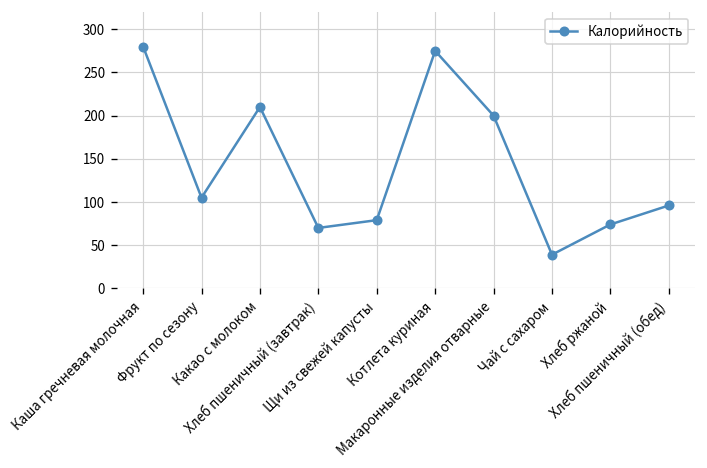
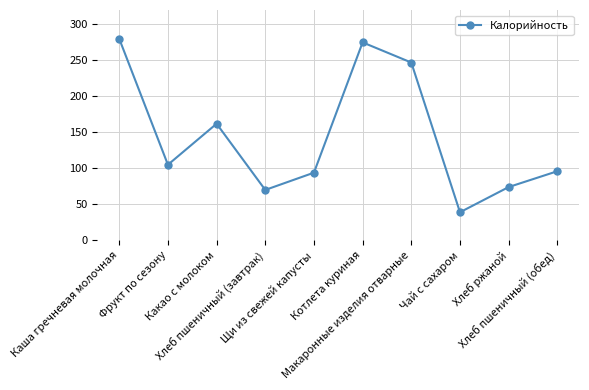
  {
    "Каша гречневая молочная": 280,
    "Фрукт по сезону": 110,
-   "Какао с молоком": 210,
+   "Какао с молоком": 160,
    "Хлеб пшеничный (завтрак)": 70,
-   "Щи из свежей капусты": 80,
+   "Щи из свежей капусты": 90,
    "Котлета куриная": 280,
-   "Макаронные изделия отварные": 200,
+   "Макаронные изделия отварные": 250,
    "Чай с сахаром": 40,
    "Хлеб ржаной": 70,
    "Хлеб пшеничный (обед)": 100
  }
